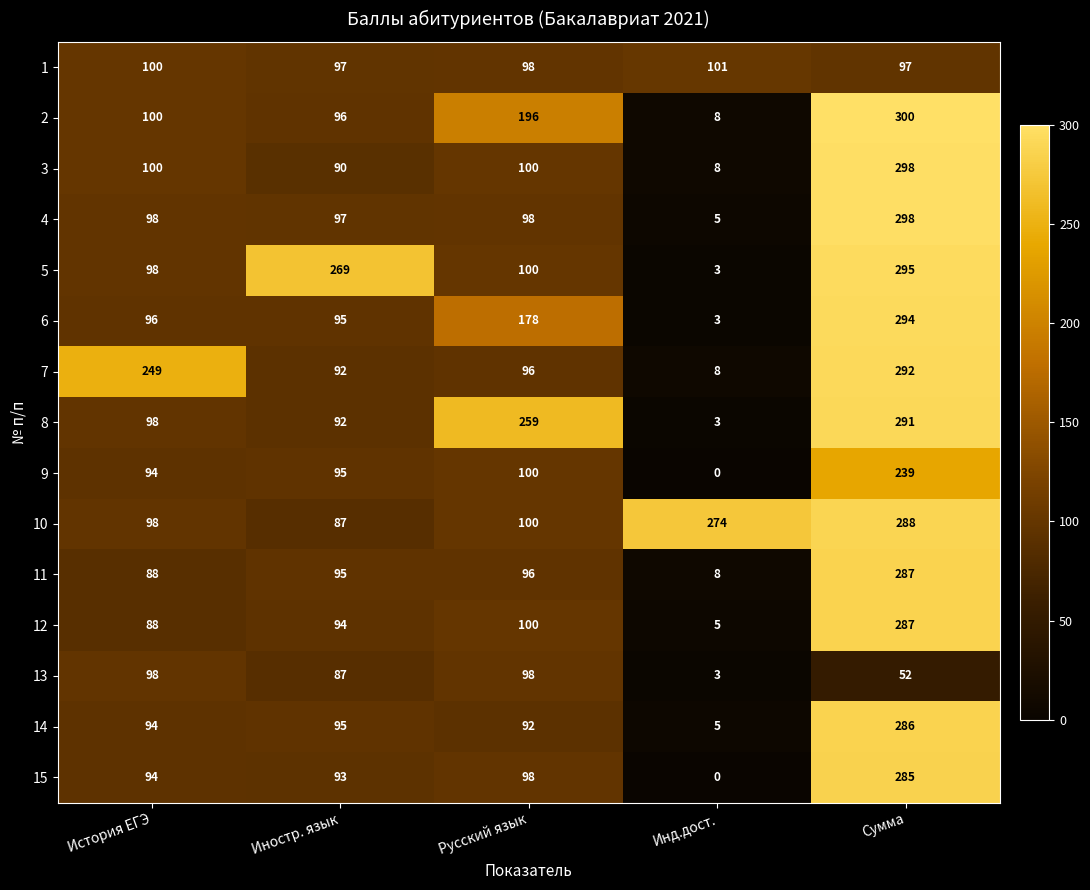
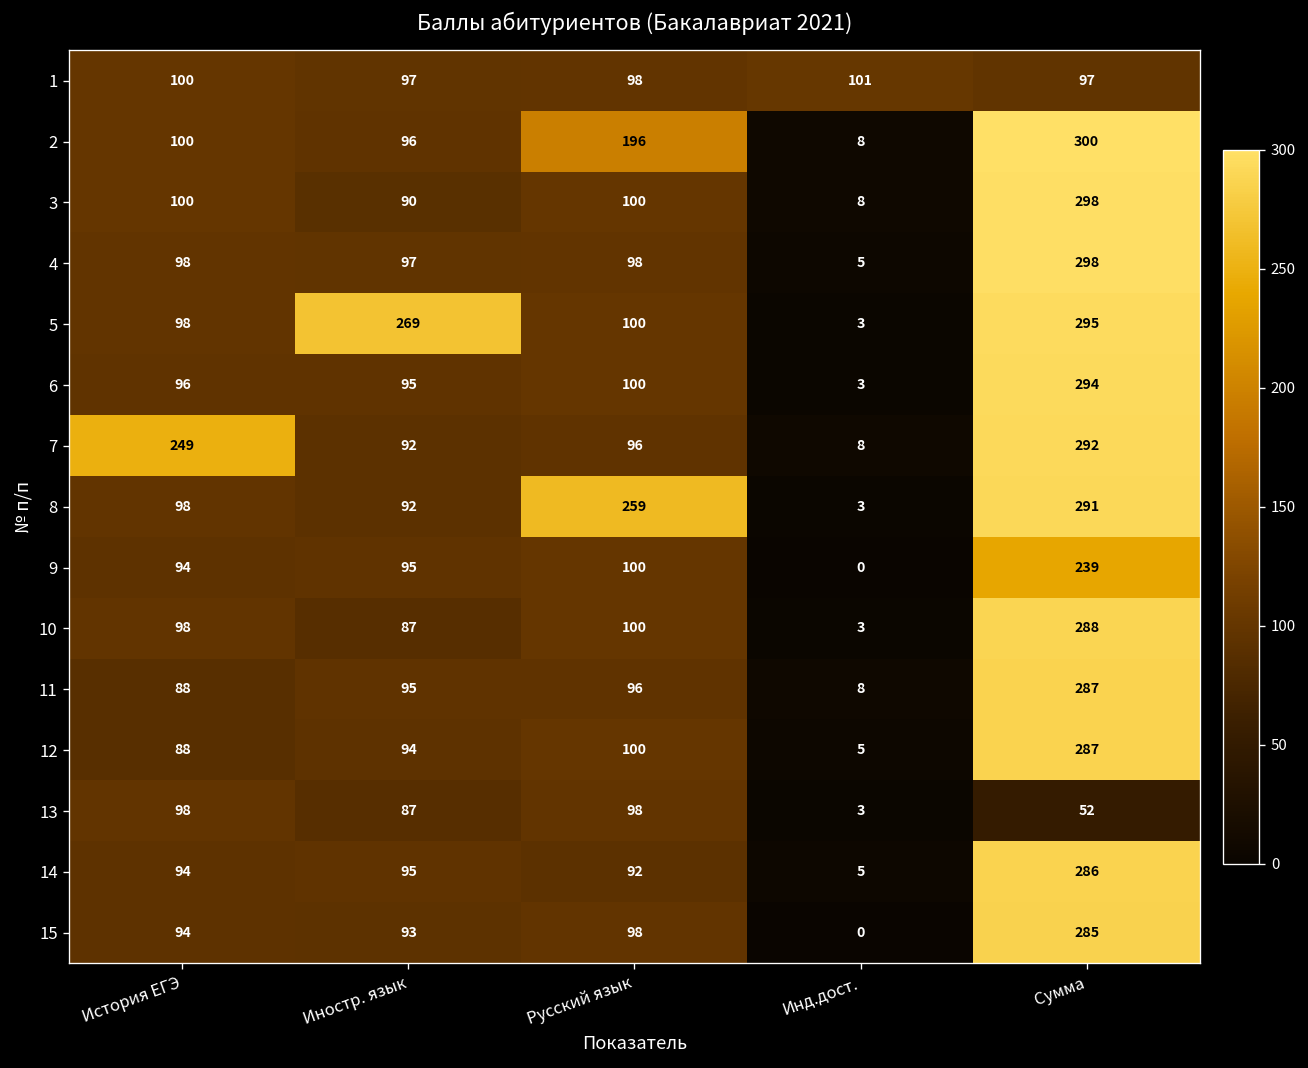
  {
    "1": {
      "История ЕГЭ": 100,
      "Иностр. язык": 97,
      "Русский язык": 98,
      "Инд.дост.": 101,
      "Сумма": 97
    },
    "2": {
      "История ЕГЭ": 100,
      "Иностр. язык": 96,
      "Русский язык": 196,
      "Инд.дост.": 8,
      "Сумма": 300
    },
    "3": {
      "История ЕГЭ": 100,
      "Иностр. язык": 90,
      "Русский язык": 100,
      "Инд.дост.": 8,
      "Сумма": 298
    },
    "4": {
      "История ЕГЭ": 98,
      "Иностр. язык": 97,
      "Русский язык": 98,
      "Инд.дост.": 5,
      "Сумма": 298
    },
    "5": {
      "История ЕГЭ": 98,
      "Иностр. язык": 269,
      "Русский язык": 100,
      "Инд.дост.": 3,
      "Сумма": 295
    },
    "6": {
      "История ЕГЭ": 96,
      "Иностр. язык": 95,
-     "Русский язык": 178,
+     "Русский язык": 100,
      "Инд.дост.": 3,
      "Сумма": 294
    },
    "7": {
      "История ЕГЭ": 249,
      "Иностр. язык": 92,
      "Русский язык": 96,
      "Инд.дост.": 8,
      "Сумма": 292
    },
    "8": {
      "История ЕГЭ": 98,
      "Иностр. язык": 92,
      "Русский язык": 259,
      "Инд.дост.": 3,
      "Сумма": 291
    },
    "9": {
      "История ЕГЭ": 94,
      "Иностр. язык": 95,
      "Русский язык": 100,
      "Инд.дост.": 0,
      "Сумма": 239
    },
    "10": {
      "История ЕГЭ": 98,
      "Иностр. язык": 87,
      "Русский язык": 100,
-     "Инд.дост.": 274,
+     "Инд.дост.": 3,
      "Сумма": 288
    },
    "11": {
      "История ЕГЭ": 88,
      "Иностр. язык": 95,
      "Русский язык": 96,
      "Инд.дост.": 8,
      "Сумма": 287
    },
    "12": {
      "История ЕГЭ": 88,
      "Иностр. язык": 94,
      "Русский язык": 100,
      "Инд.дост.": 5,
      "Сумма": 287
    },
    "13": {
      "История ЕГЭ": 98,
      "Иностр. язык": 87,
      "Русский язык": 98,
      "Инд.дост.": 3,
      "Сумма": 52
    },
    "14": {
      "История ЕГЭ": 94,
      "Иностр. язык": 95,
      "Русский язык": 92,
      "Инд.дост.": 5,
      "Сумма": 286
    },
    "15": {
      "История ЕГЭ": 94,
      "Иностр. язык": 93,
      "Русский язык": 98,
      "Инд.дост.": 0,
      "Сумма": 285
    }
  }
